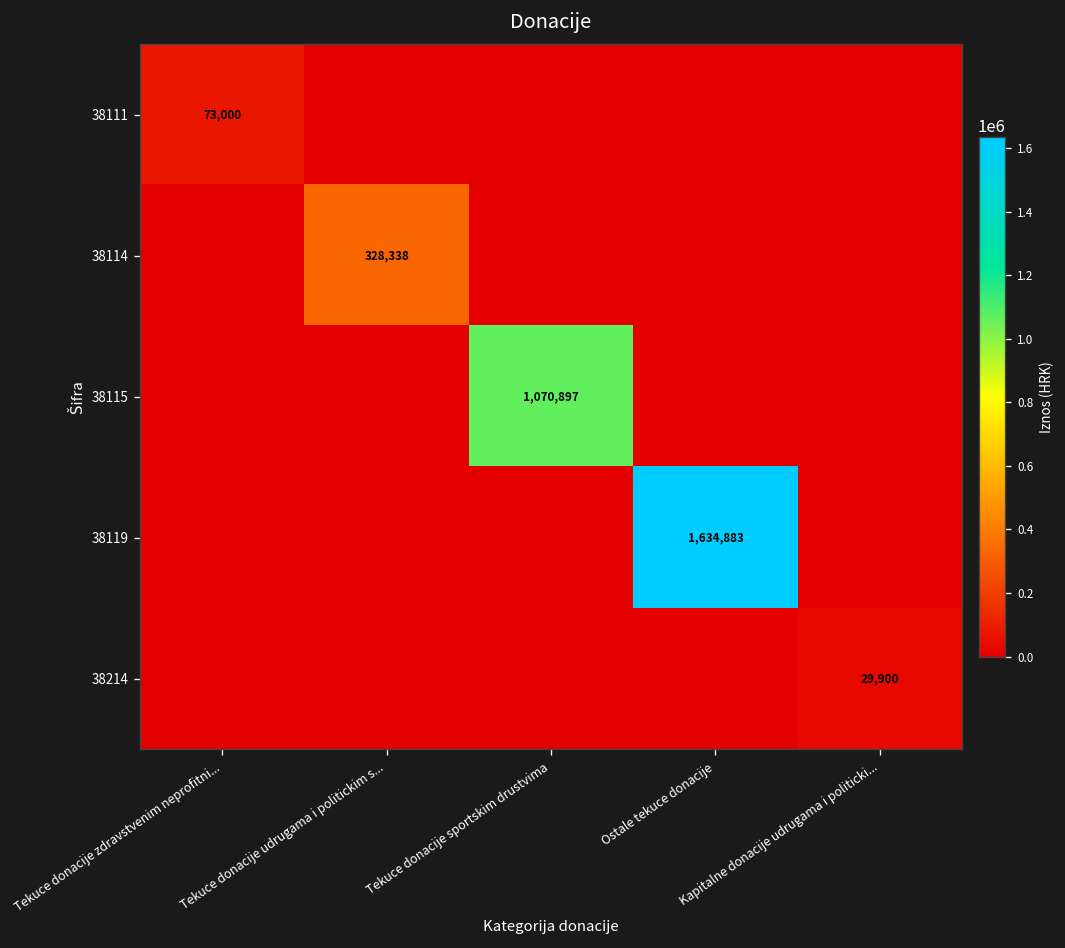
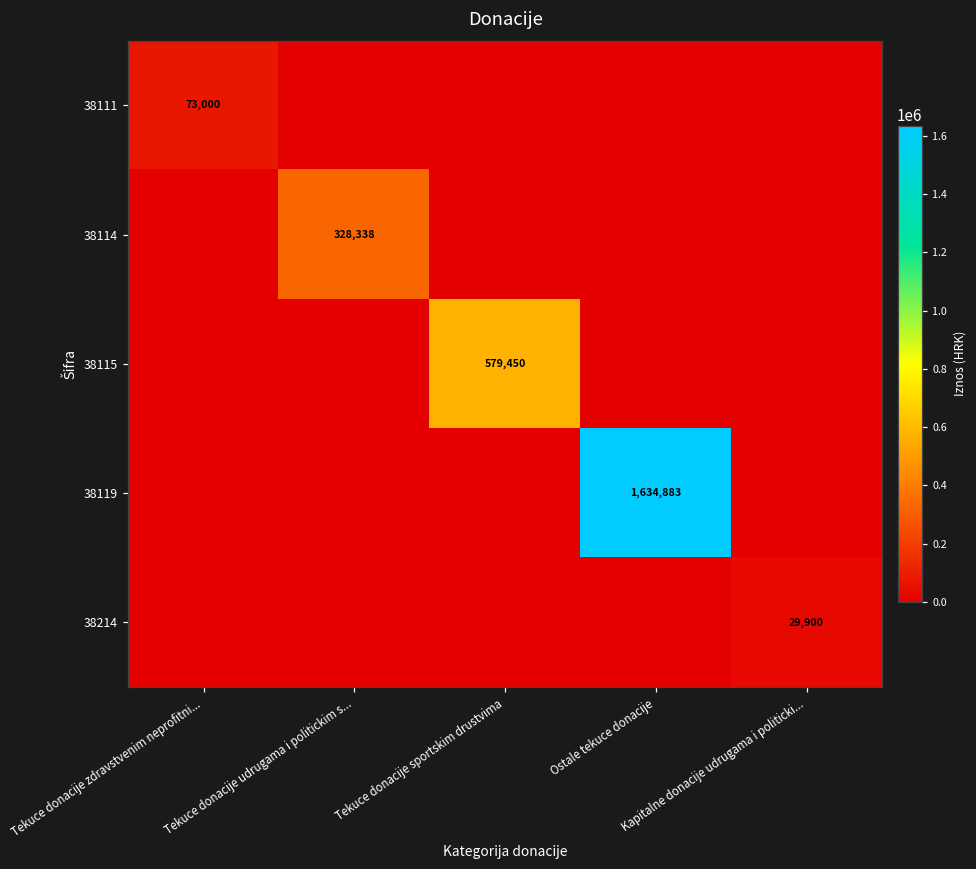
  {
    "38111": {
      "Tekuce donacije zdravstvenim neprofitni...": "73,000"
    },
    "38114": {
      "Tekuce donacije udrugama i politickim s...": "328,338"
    },
    "38115": {
-     "Tekuce donacije sportskim drustvima": "1,070,897"
+     "Tekuce donacije sportskim drustvima": "579,450"
    },
    "38119": {
      "Ostale tekuce donacije": "1,634,883"
    },
    "38214": {
      "Kapitalne donacije udrugama i politicki...": "29,900"
    }
  }
